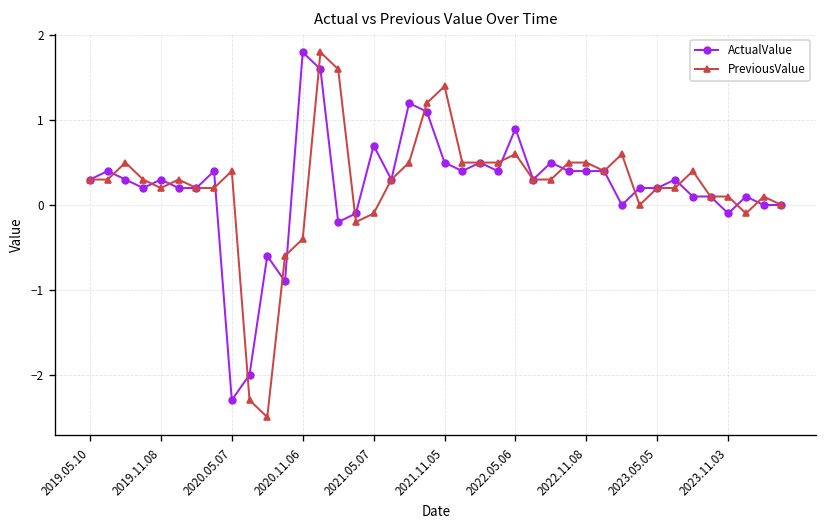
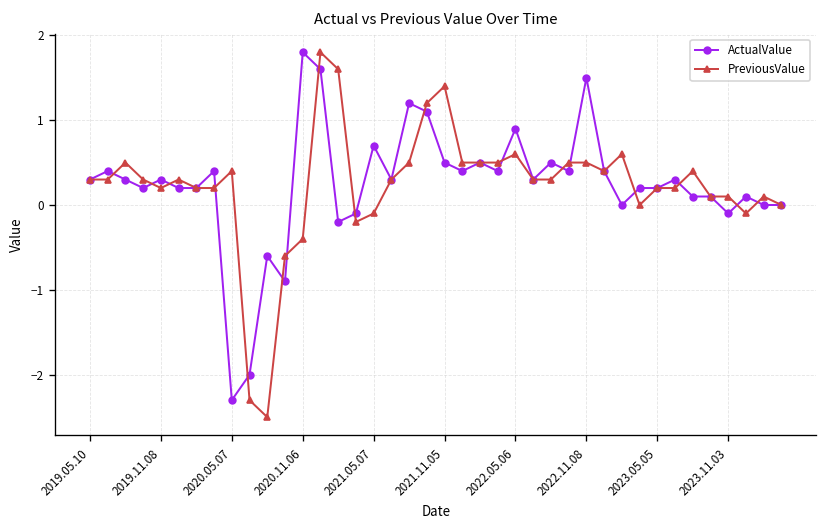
  {
    "ActualValue": {
      "2019.11.08": 0.3,
      "2020.05.07": -2.3,
      "2020.11.06": 1.8,
      "2021.05.07": 0.7,
      "2021.11.05": 0.5,
      "2022.05.06": 0.9,
-     "2022.11.08": 0.4,
+     "2022.11.08": 1.5,
      "2023.11.03": -0.1
    },
    "PreviousValue": {
      "2019.11.08": 0.2,
      "2020.05.07": 0.4,
      "2020.11.06": -0.4,
      "2021.05.07": -0.1,
      "2021.11.05": 1.4,
      "2022.05.06": 0.6,
      "2022.11.08": 0.5,
      "2023.11.03": 0.1
    }
  }
